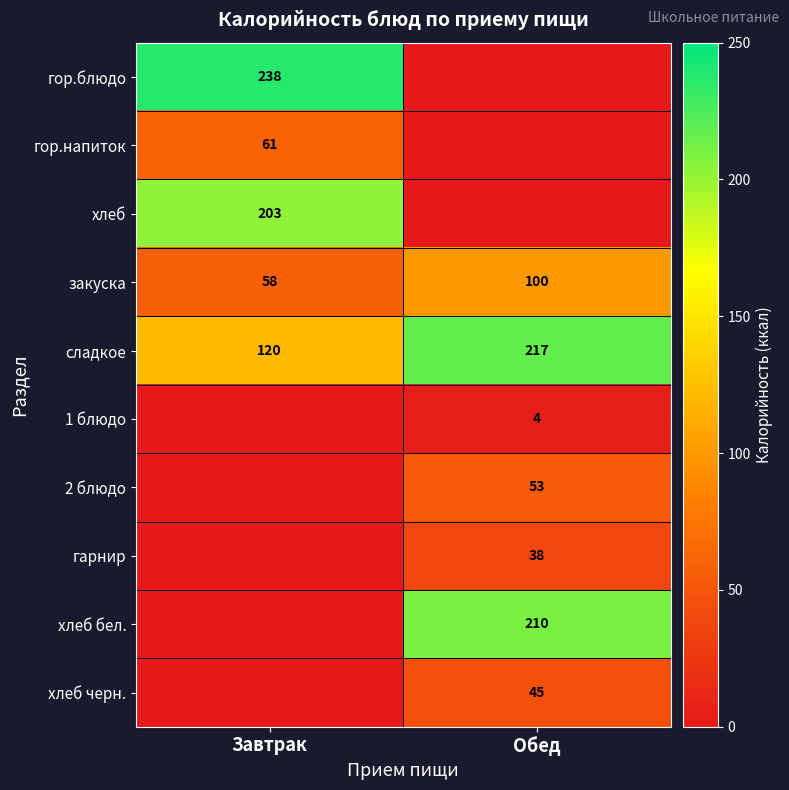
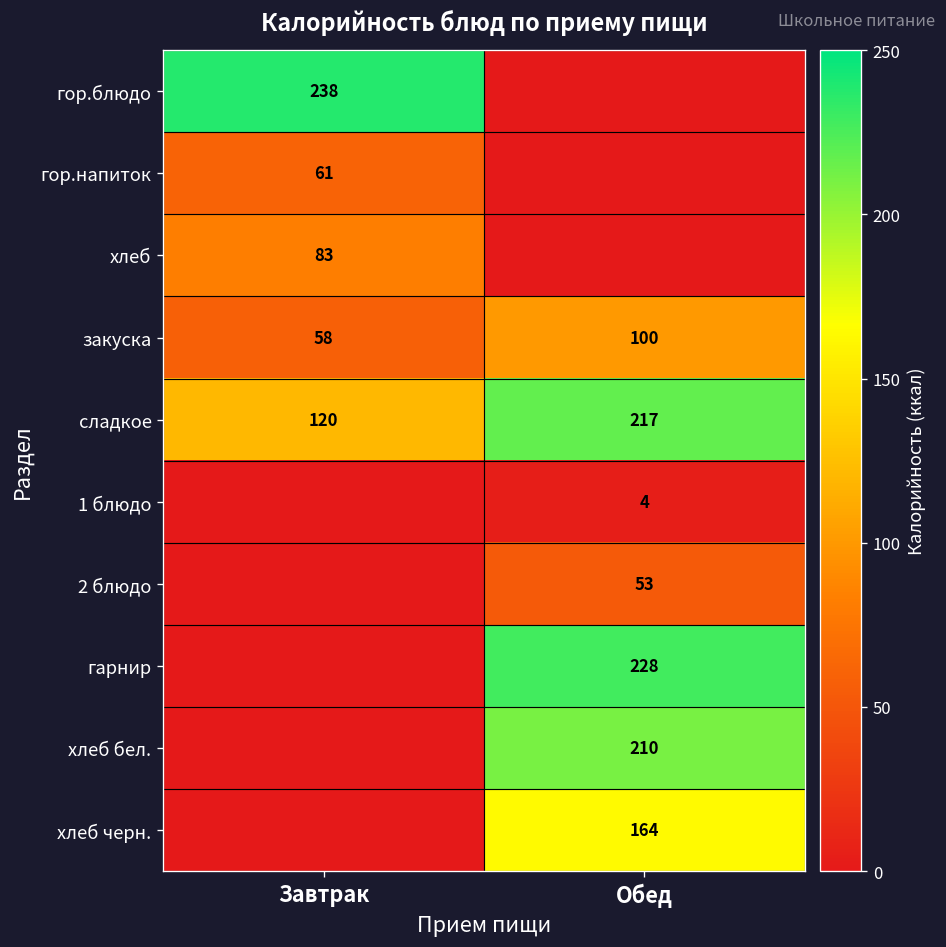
  {
    "гор.блюдо": {
      "Завтрак": 238
    },
    "гор.напиток": {
      "Завтрак": 61
    },
    "хлеб": {
-     "Завтрак": 203
+     "Завтрак": 83
    },
    "закуска": {
      "Завтрак": 58,
      "Обед": 100
    },
    "сладкое": {
      "Завтрак": 120,
      "Обед": 217
    },
    "1 блюдо": {
      "Обед": 4
    },
    "2 блюдо": {
      "Обед": 53
    },
    "гарнир": {
-     "Обед": 38
+     "Обед": 228
    },
    "хлеб бел.": {
      "Обед": 210
    },
    "хлеб черн.": {
-     "Обед": 45
+     "Обед": 164
    }
  }
